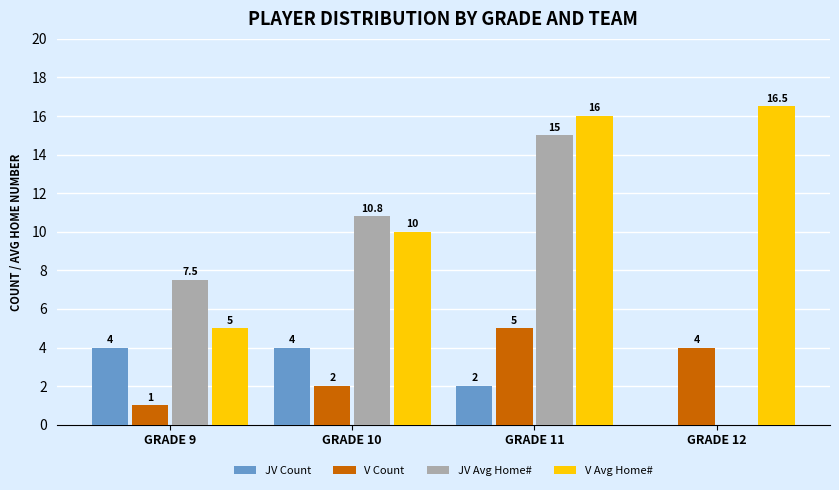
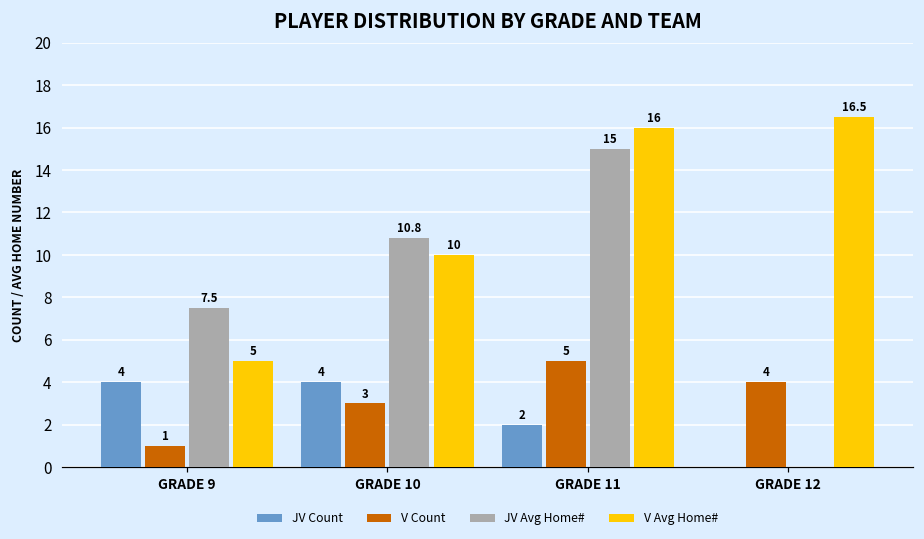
  {
    "JV Count": {
      "GRADE 9": 4,
      "GRADE 10": 4,
      "GRADE 11": 2
    },
    "V Count": {
      "GRADE 9": 1,
-     "GRADE 10": 2,
+     "GRADE 10": 3,
      "GRADE 11": 5,
      "GRADE 12": 4
    },
    "JV Avg Home#": {
      "GRADE 9": 7.5,
      "GRADE 10": 10.8,
      "GRADE 11": 15
    },
    "V Avg Home#": {
      "GRADE 9": 5,
      "GRADE 10": 10,
      "GRADE 11": 16,
      "GRADE 12": 16.5
    }
  }
